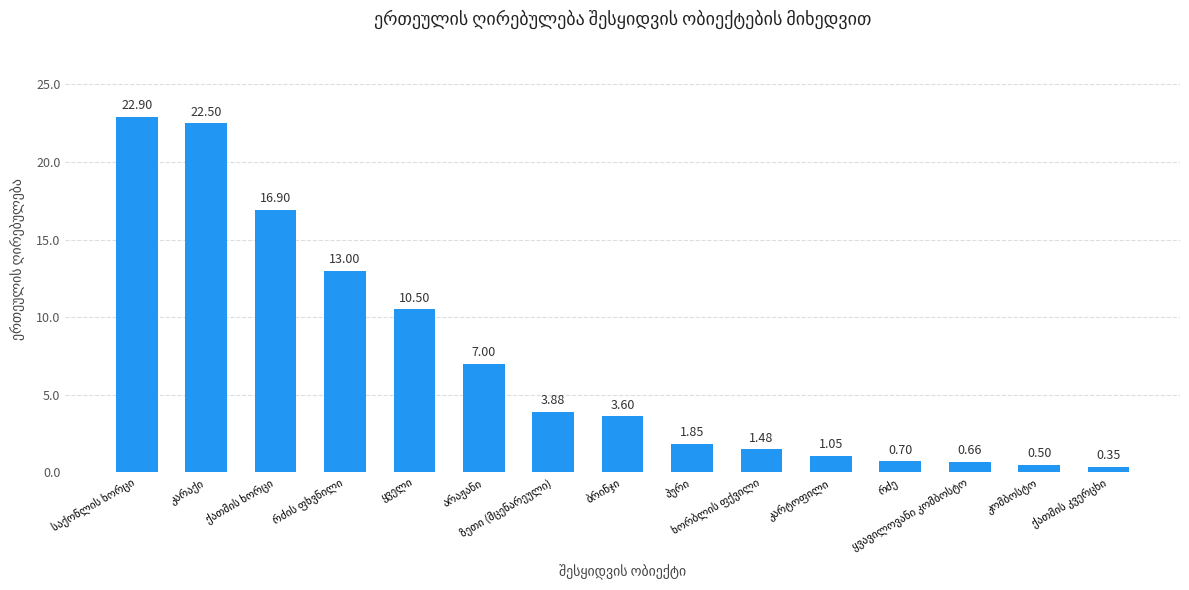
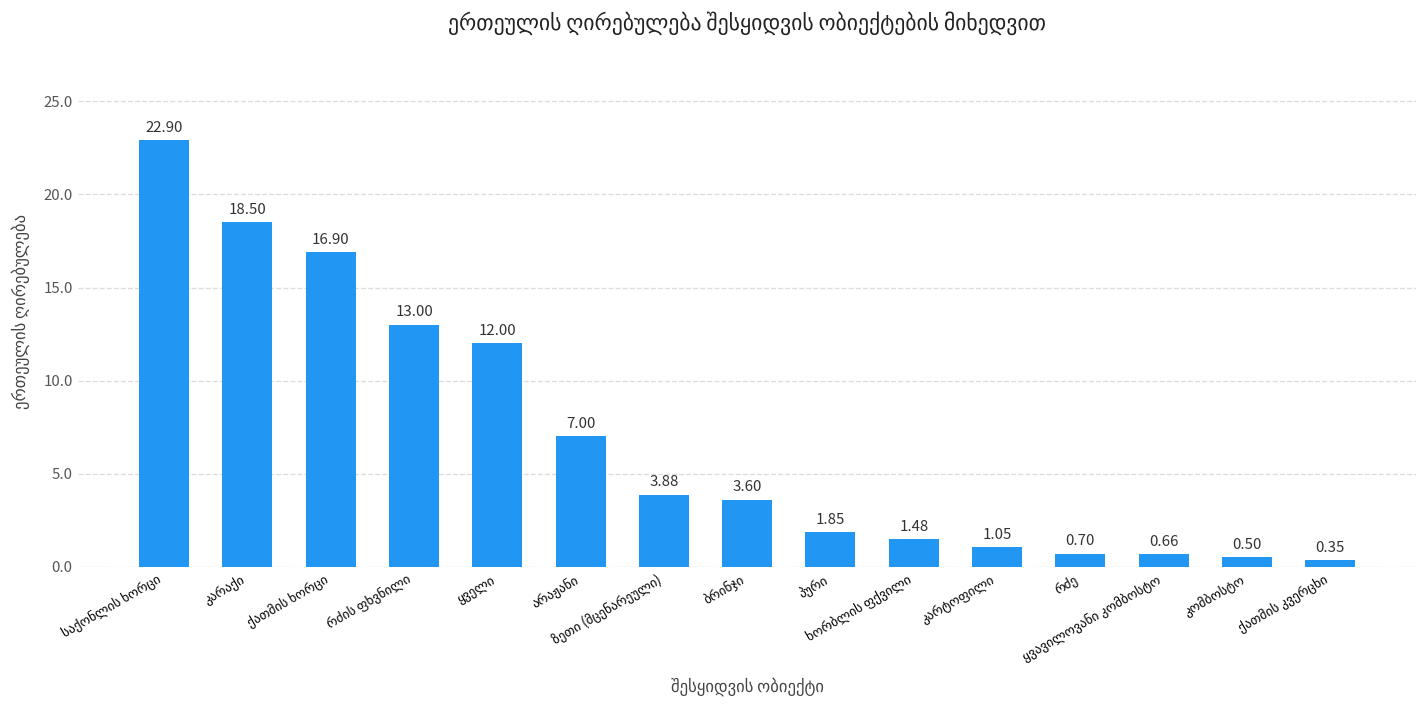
  {
    "საქონლის ხორცი": 22.90,
-   "კარაქი": 22.50,
+   "კარაქი": 18.50,
    "ქათმის ხორცი": 16.90,
    "რძის ფხვნილი": 13.00,
-   "ყველი": 10.50,
+   "ყველი": 12.00,
    "არაჟანი": 7.00,
    "ზეთი (მცენარეული)": 3.88,
    "ბრინჯი": 3.60,
    "პური": 1.85,
    "ხორბლის ფქვილი": 1.48,
    "კარტოფილი": 1.05,
    "რძე": 0.70,
    "ყვავილოვანი კომბოსტო": 0.66,
    "კომბოსტო": 0.50,
    "ქათმის კვერცხი": 0.35
  }
